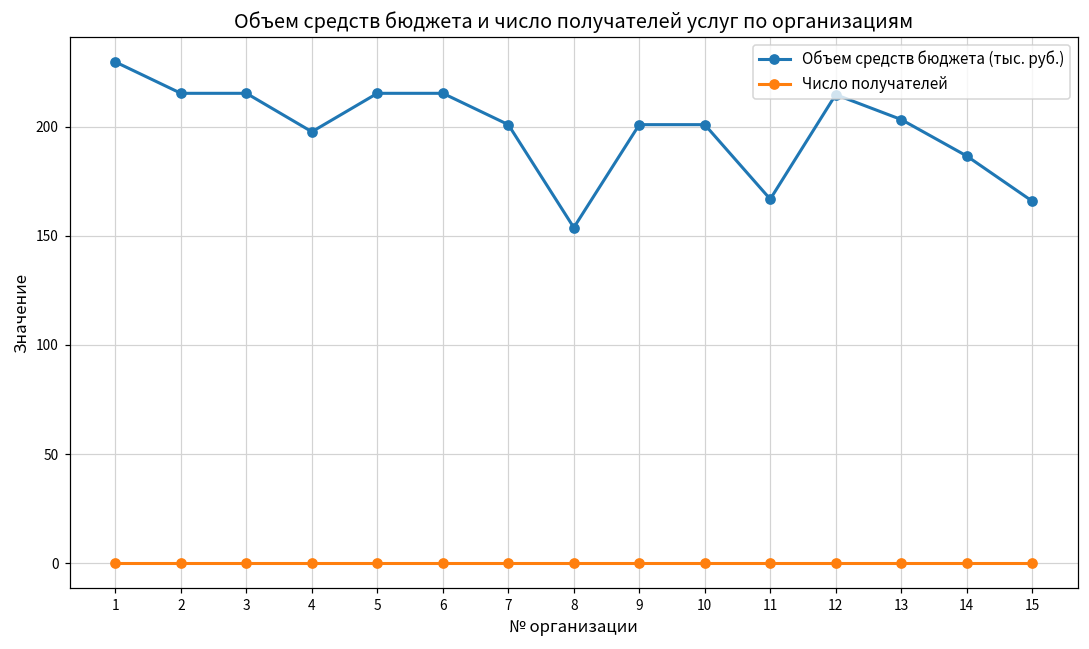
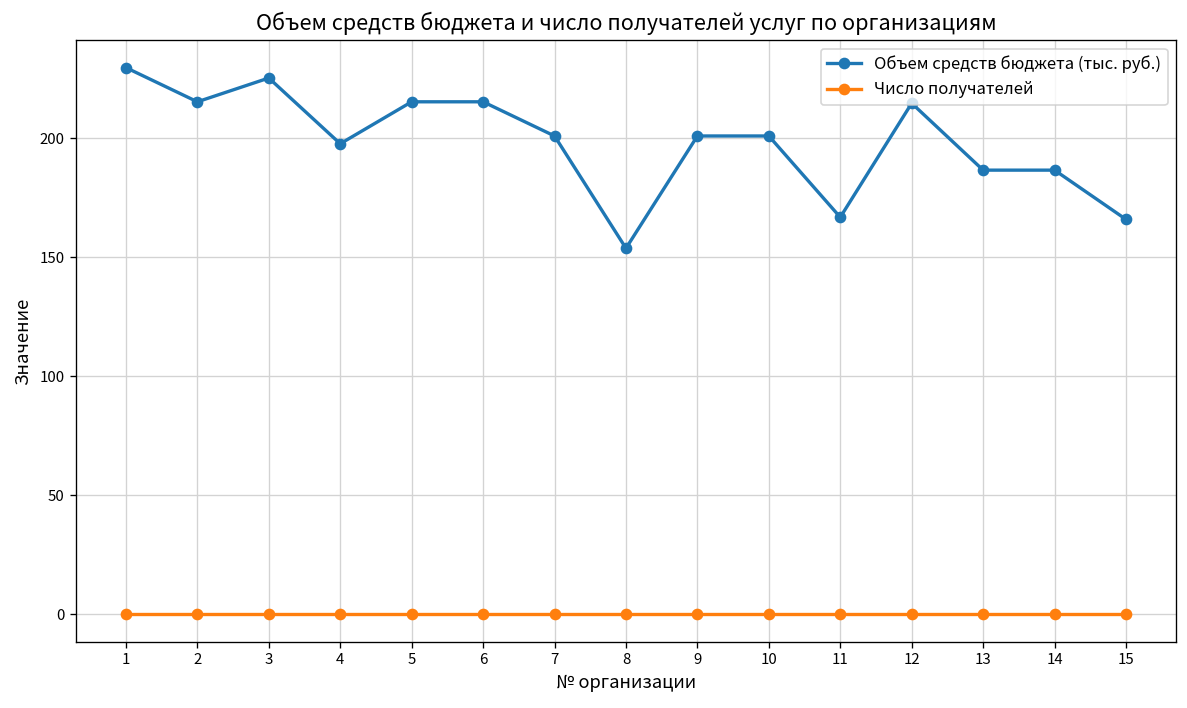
  {
    "Объем средств бюджета (тыс. руб.)": {
      "1": 230,
      "2": 215,
-     "3": 215,
+     "3": 225,
      "4": 198,
      "5": 215,
      "6": 215,
      "7": 201,
      "8": 154,
      "9": 201,
      "10": 201,
      "11": 167,
-     "13": 203,
+     "13": 187,
      "14": 187,
      "15": 166
    },
    "Число получателей": {
      "1": 0,
      "2": 0,
      "3": 0,
      "4": 0,
      "5": 0,
      "6": 0,
      "7": 0,
      "8": 0,
      "9": 0,
      "10": 0,
      "11": 0,
      "12": 0,
      "13": 0,
      "14": 0,
      "15": 0
    }
  }
